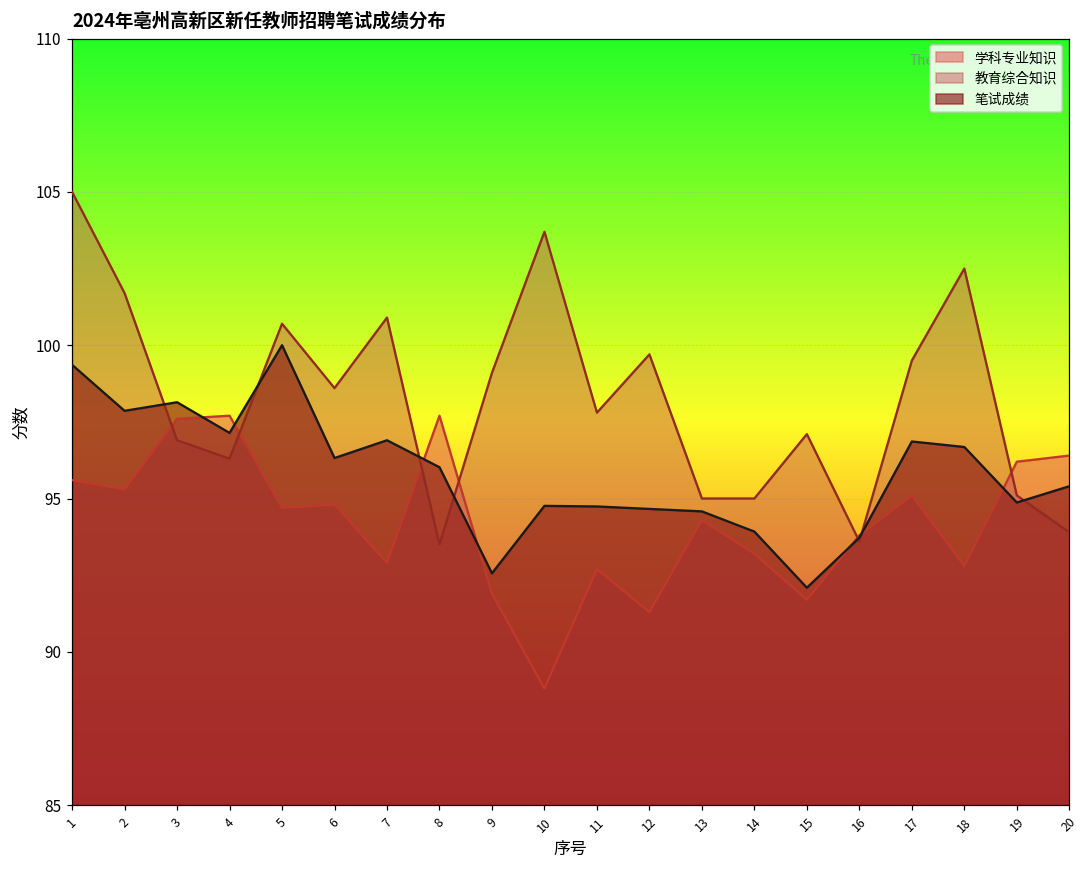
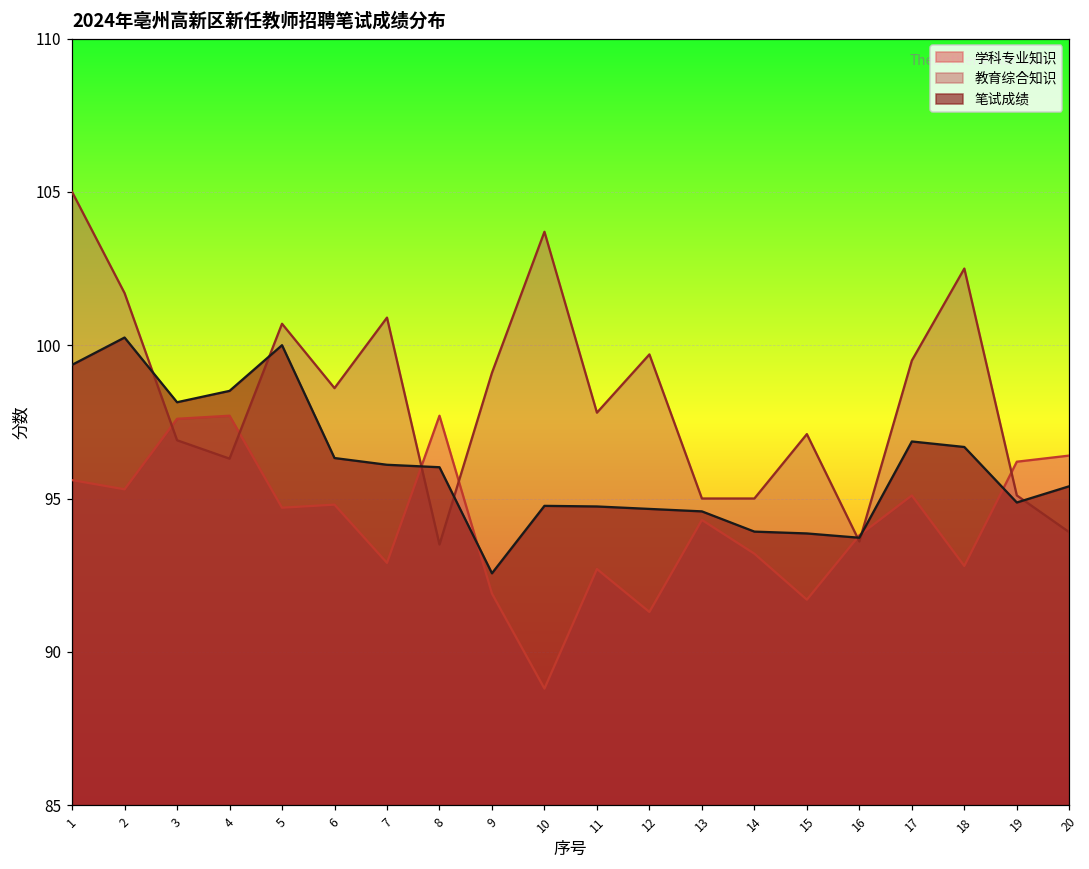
  {
    "笔试成绩": {
      "1": 99.4,
-     "2": 97.9,
+     "2": 100.3,
      "3": 98.1,
-     "4": 97.1,
+     "4": 98.5,
      "5": 100.0,
      "6": 96.3,
-     "7": 96.9,
+     "7": 96.1,
      "8": 96.0,
      "9": 92.6,
      "10": 94.8,
      "11": 94.7,
      "12": 94.7,
      "13": 94.6,
      "14": 93.9,
-     "15": 92.1,
+     "15": 93.9,
      "17": 96.9,
      "18": 96.7,
      "19": 94.9,
      "20": 95.4
    }
  }
